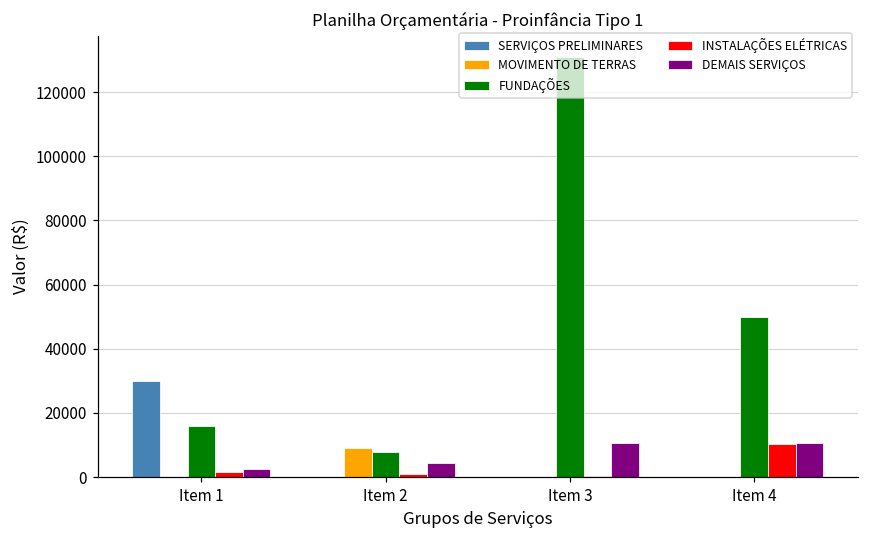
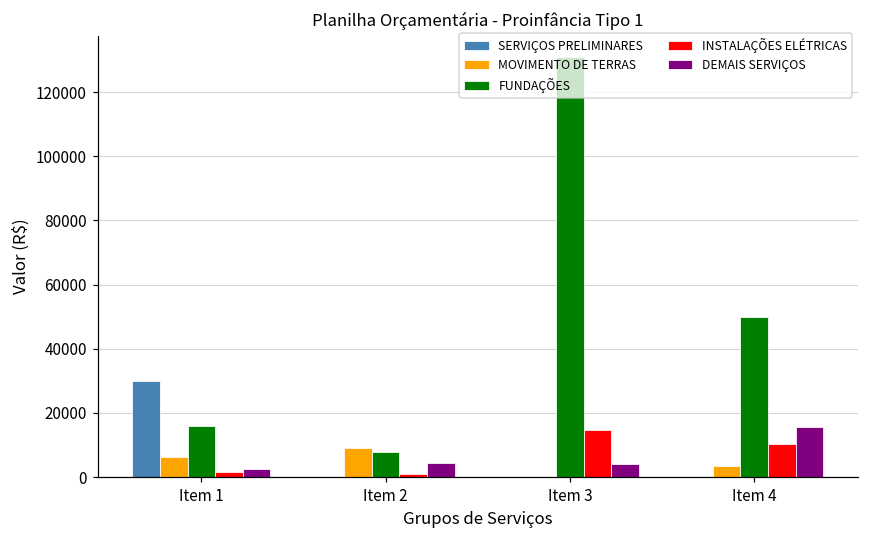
  {
    "SERVIÇOS PRELIMINARES": {
      "Item 1": 30000,
      "Item 2": 0,
      "Item 3": 0,
      "Item 4": 0
    },
    "MOVIMENTO DE TERRAS": {
-     "Item 1": 0,
+     "Item 1": 6000,
      "Item 2": 9000,
      "Item 3": 0,
-     "Item 4": 0
+     "Item 4": 3000
    },
    "FUNDAÇÕES": {
      "Item 1": 16000,
      "Item 2": 8000,
      "Item 4": 50000
    },
    "INSTALAÇÕES ELÉTRICAS": {
      "Item 1": 2000,
      "Item 2": 1000,
-     "Item 3": 0,
+     "Item 3": 15000,
      "Item 4": 10000
    },
    "DEMAIS SERVIÇOS": {
      "Item 1": 3000,
      "Item 2": 4000,
-     "Item 3": 11000,
-     "Item 4": 11000
+     "Item 3": 4000,
+     "Item 4": 16000
    }
  }
